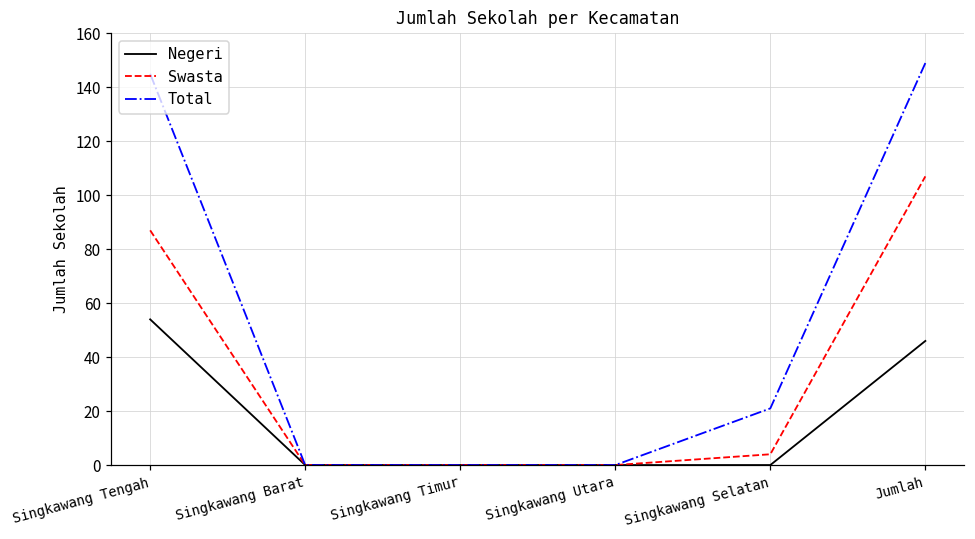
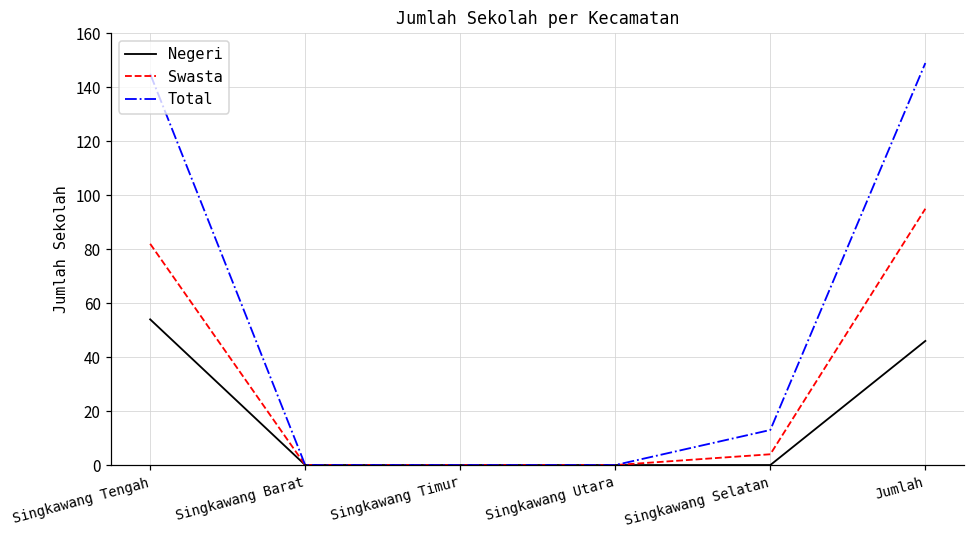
  {
    "Negeri": {
      "Singkawang Tengah": 54,
      "Singkawang Selatan": 0,
      "Jumlah": 46
    },
    "Swasta": {
-     "Singkawang Tengah": 87,
+     "Singkawang Tengah": 82,
      "Singkawang Selatan": 4,
-     "Jumlah": 107
+     "Jumlah": 95
    },
    "Total": {
-     "Singkawang Selatan": 21,
+     "Singkawang Selatan": 13,
      "Jumlah": 149
    }
  }
